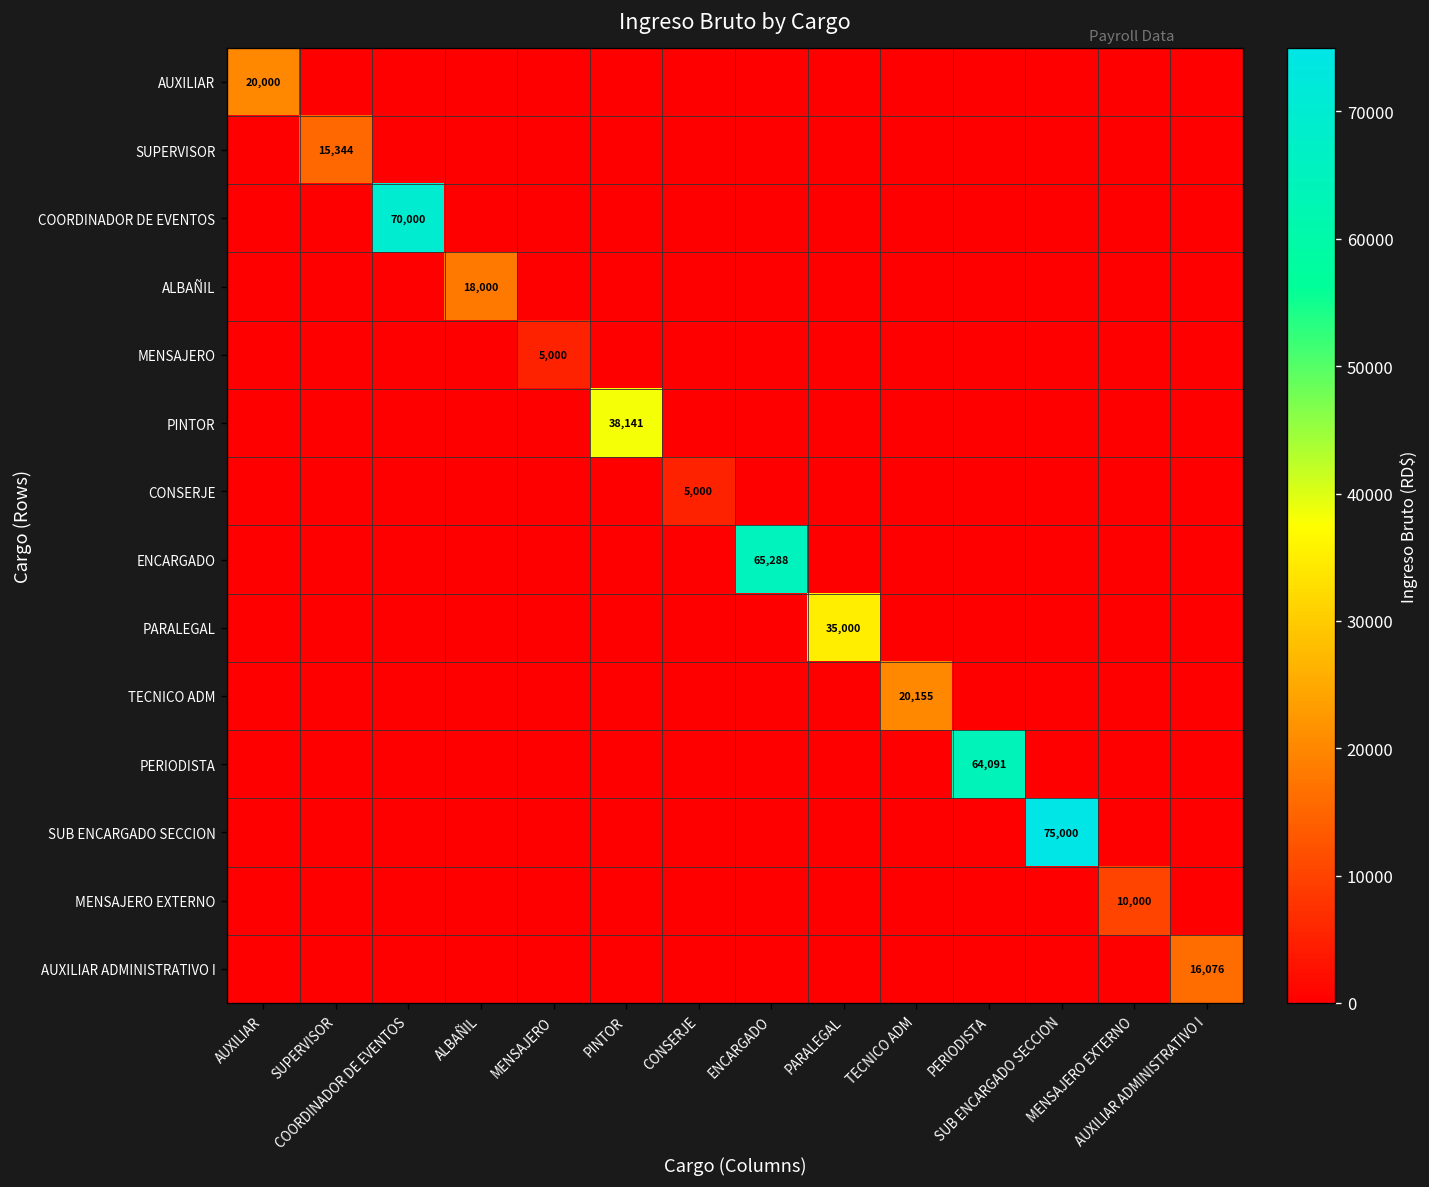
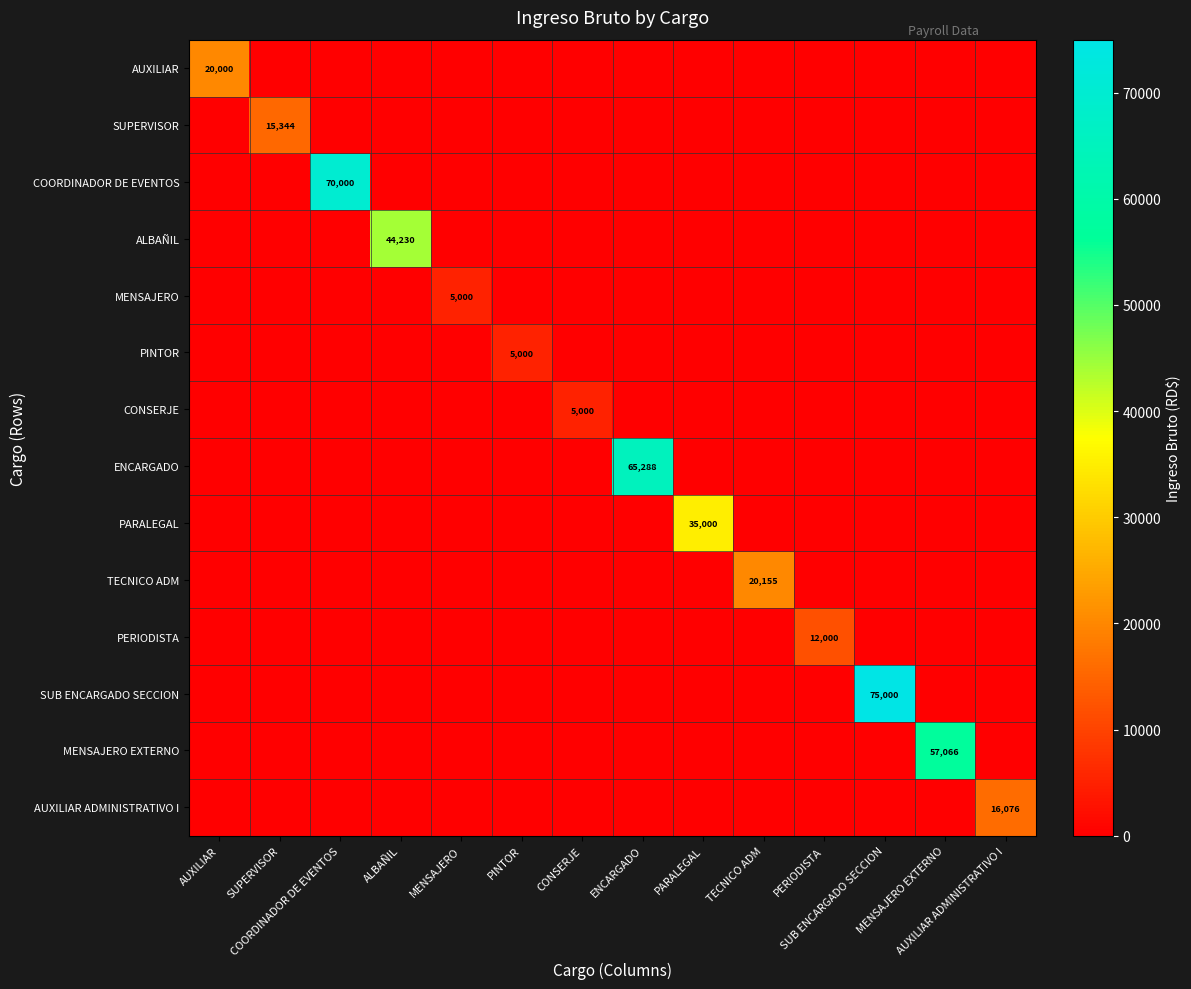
  {
    "AUXILIAR": {
      "AUXILIAR": "20,000"
    },
    "SUPERVISOR": {
      "SUPERVISOR": "15,344"
    },
    "COORDINADOR DE EVENTOS": {
      "COORDINADOR DE EVENTOS": "70,000"
    },
    "ALBAÑIL": {
-     "ALBAÑIL": "18,000"
+     "ALBAÑIL": "44,230"
    },
    "MENSAJERO": {
      "MENSAJERO": "5,000"
    },
    "PINTOR": {
-     "PINTOR": "38,141"
+     "PINTOR": "5,000"
    },
    "CONSERJE": {
      "CONSERJE": "5,000"
    },
    "ENCARGADO": {
      "ENCARGADO": "65,288"
    },
    "PARALEGAL": {
      "PARALEGAL": "35,000"
    },
    "TECNICO ADM": {
      "TECNICO ADM": "20,155"
    },
    "PERIODISTA": {
-     "PERIODISTA": "64,091"
+     "PERIODISTA": "12,000"
    },
    "SUB ENCARGADO SECCION": {
      "SUB ENCARGADO SECCION": "75,000"
    },
    "MENSAJERO EXTERNO": {
-     "MENSAJERO EXTERNO": "10,000"
+     "MENSAJERO EXTERNO": "57,066"
    },
    "AUXILIAR ADMINISTRATIVO I": {
      "AUXILIAR ADMINISTRATIVO I": "16,076"
    }
  }
